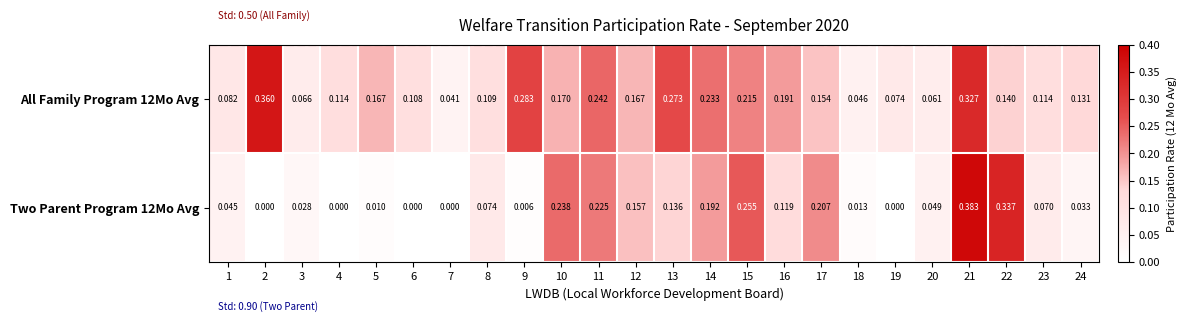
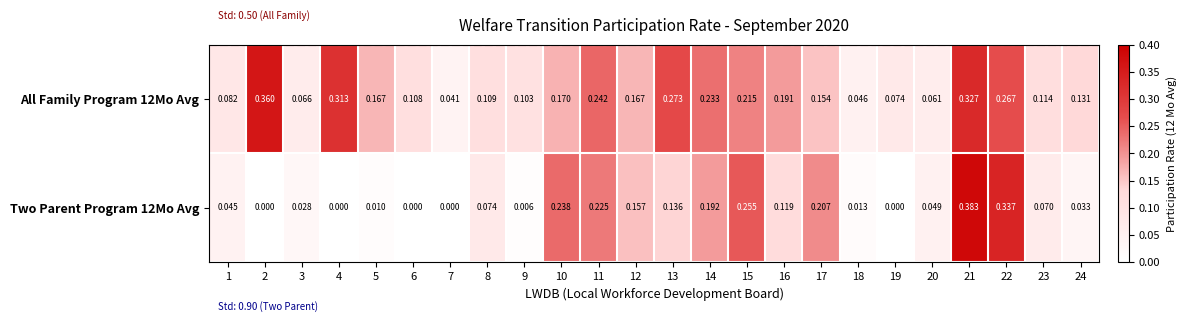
  {
    "All Family Program 12Mo Avg": {
      "1": 0.082,
      "2": 0.360,
      "3": 0.066,
-     "4": 0.114,
+     "4": 0.313,
      "5": 0.167,
      "6": 0.108,
      "7": 0.041,
      "8": 0.109,
-     "9": 0.283,
+     "9": 0.103,
      "10": 0.170,
      "11": 0.242,
      "12": 0.167,
      "13": 0.273,
      "14": 0.233,
      "15": 0.215,
      "16": 0.191,
      "17": 0.154,
      "18": 0.046,
      "19": 0.074,
      "20": 0.061,
      "21": 0.327,
-     "22": 0.140,
+     "22": 0.267,
      "23": 0.114,
      "24": 0.131
    },
    "Two Parent Program 12Mo Avg": {
      "1": 0.045,
      "2": 0.000,
      "3": 0.028,
      "4": 0.000,
      "5": 0.010,
      "6": 0.000,
      "7": 0.000,
      "8": 0.074,
      "9": 0.006,
      "10": 0.238,
      "11": 0.225,
      "12": 0.157,
      "13": 0.136,
      "14": 0.192,
      "15": 0.255,
      "16": 0.119,
      "17": 0.207,
      "18": 0.013,
      "19": 0.000,
      "20": 0.049,
      "21": 0.383,
      "22": 0.337,
      "23": 0.070,
      "24": 0.033
    }
  }
